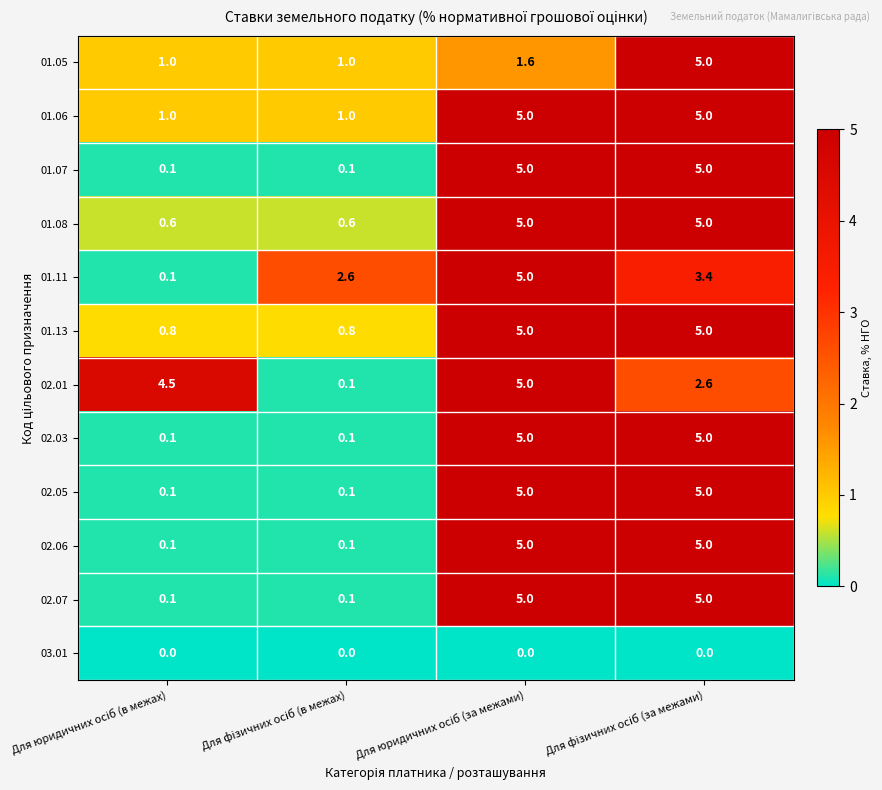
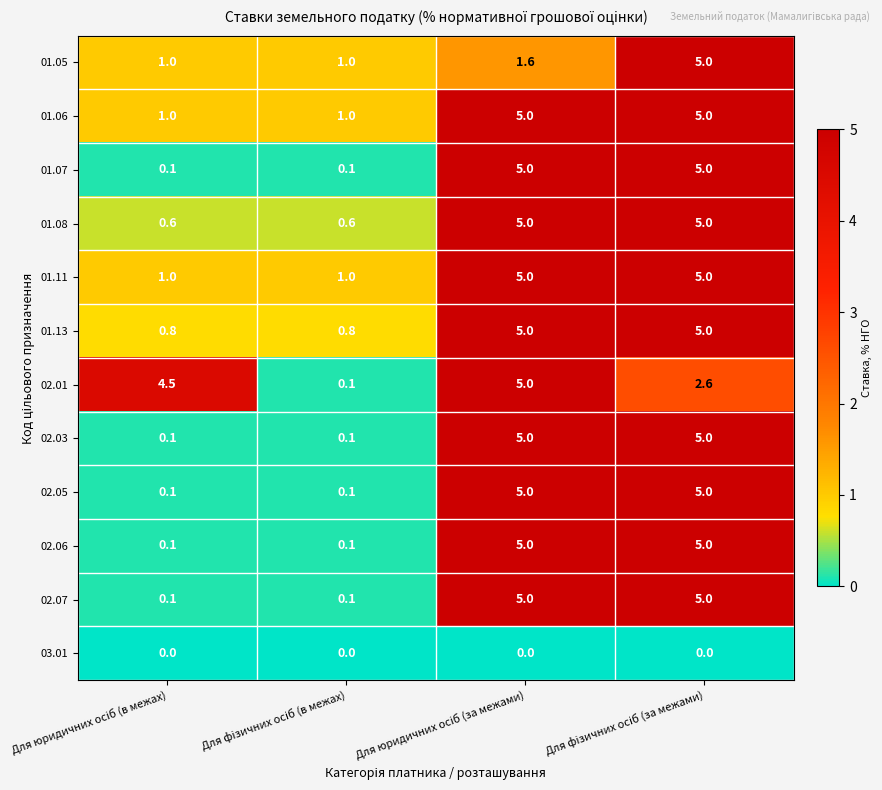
  {
    "01.05": {
      "Для юридичних осіб (в межах)": 1.0,
      "Для фізичних осіб (в межах)": 1.0,
      "Для юридичних осіб (за межами)": 1.6,
      "Для фізичних осіб (за межами)": 5.0
    },
    "01.06": {
      "Для юридичних осіб (в межах)": 1.0,
      "Для фізичних осіб (в межах)": 1.0,
      "Для юридичних осіб (за межами)": 5.0,
      "Для фізичних осіб (за межами)": 5.0
    },
    "01.07": {
      "Для юридичних осіб (в межах)": 0.1,
      "Для фізичних осіб (в межах)": 0.1,
      "Для юридичних осіб (за межами)": 5.0,
      "Для фізичних осіб (за межами)": 5.0
    },
    "01.08": {
      "Для юридичних осіб (в межах)": 0.6,
      "Для фізичних осіб (в межах)": 0.6,
      "Для юридичних осіб (за межами)": 5.0,
      "Для фізичних осіб (за межами)": 5.0
    },
    "01.11": {
-     "Для юридичних осіб (в межах)": 0.1,
-     "Для фізичних осіб (в межах)": 2.6,
+     "Для юридичних осіб (в межах)": 1.0,
+     "Для фізичних осіб (в межах)": 1.0,
      "Для юридичних осіб (за межами)": 5.0,
-     "Для фізичних осіб (за межами)": 3.4
+     "Для фізичних осіб (за межами)": 5.0
    },
    "01.13": {
      "Для юридичних осіб (в межах)": 0.8,
      "Для фізичних осіб (в межах)": 0.8,
      "Для юридичних осіб (за межами)": 5.0,
      "Для фізичних осіб (за межами)": 5.0
    },
    "02.01": {
      "Для юридичних осіб (в межах)": 4.5,
      "Для фізичних осіб (в межах)": 0.1,
      "Для юридичних осіб (за межами)": 5.0,
      "Для фізичних осіб (за межами)": 2.6
    },
    "02.03": {
      "Для юридичних осіб (в межах)": 0.1,
      "Для фізичних осіб (в межах)": 0.1,
      "Для юридичних осіб (за межами)": 5.0,
      "Для фізичних осіб (за межами)": 5.0
    },
    "02.05": {
      "Для юридичних осіб (в межах)": 0.1,
      "Для фізичних осіб (в межах)": 0.1,
      "Для юридичних осіб (за межами)": 5.0,
      "Для фізичних осіб (за межами)": 5.0
    },
    "02.06": {
      "Для юридичних осіб (в межах)": 0.1,
      "Для фізичних осіб (в межах)": 0.1,
      "Для юридичних осіб (за межами)": 5.0,
      "Для фізичних осіб (за межами)": 5.0
    },
    "02.07": {
      "Для юридичних осіб (в межах)": 0.1,
      "Для фізичних осіб (в межах)": 0.1,
      "Для юридичних осіб (за межами)": 5.0,
      "Для фізичних осіб (за межами)": 5.0
    },
    "03.01": {
      "Для юридичних осіб (в межах)": 0.0,
      "Для фізичних осіб (в межах)": 0.0,
      "Для юридичних осіб (за межами)": 0.0,
      "Для фізичних осіб (за межами)": 0.0
    }
  }
